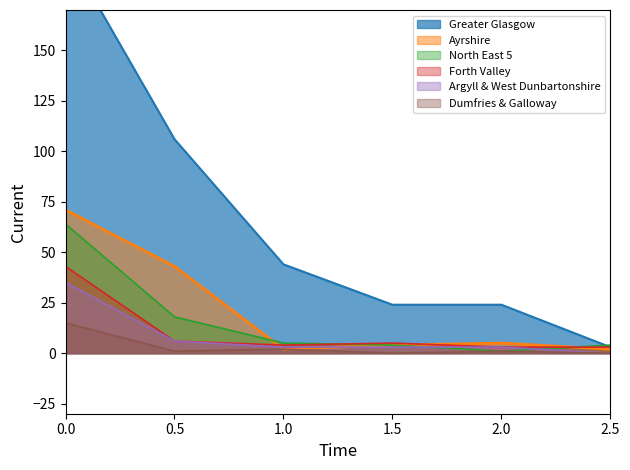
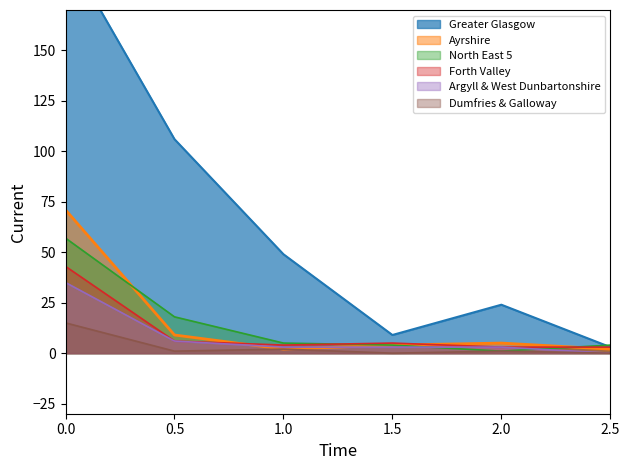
  {
    "Greater Glasgow": {
      "0.5": 106,
-     "1.0": 44,
-     "1.5": 24,
+     "1.0": 49,
+     "1.5": 9,
      "2.0": 24
    },
    "Ayrshire": {
      "0.0": 71,
-     "0.5": 43,
+     "0.5": 9,
      "2.0": 5
    },
    "North East 5": {
-     "0.0": 64,
+     "0.0": 57,
      "0.5": 18
    },
    "Argyll & West Dunbartonshire": {
      "0.0": 35
    }
  }
